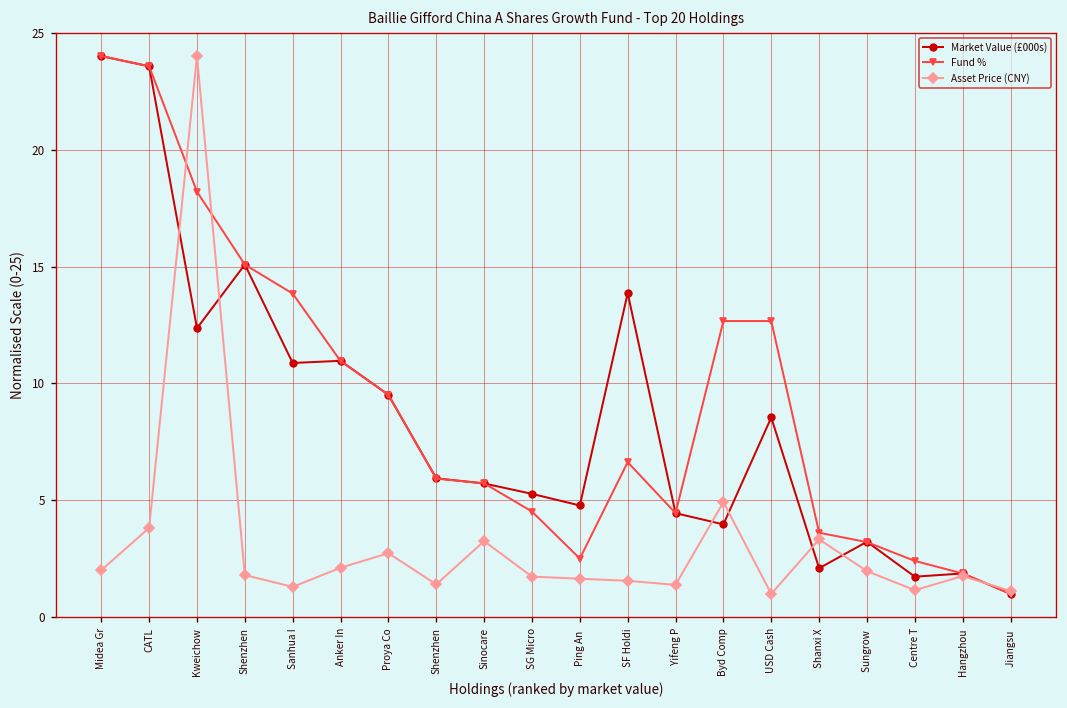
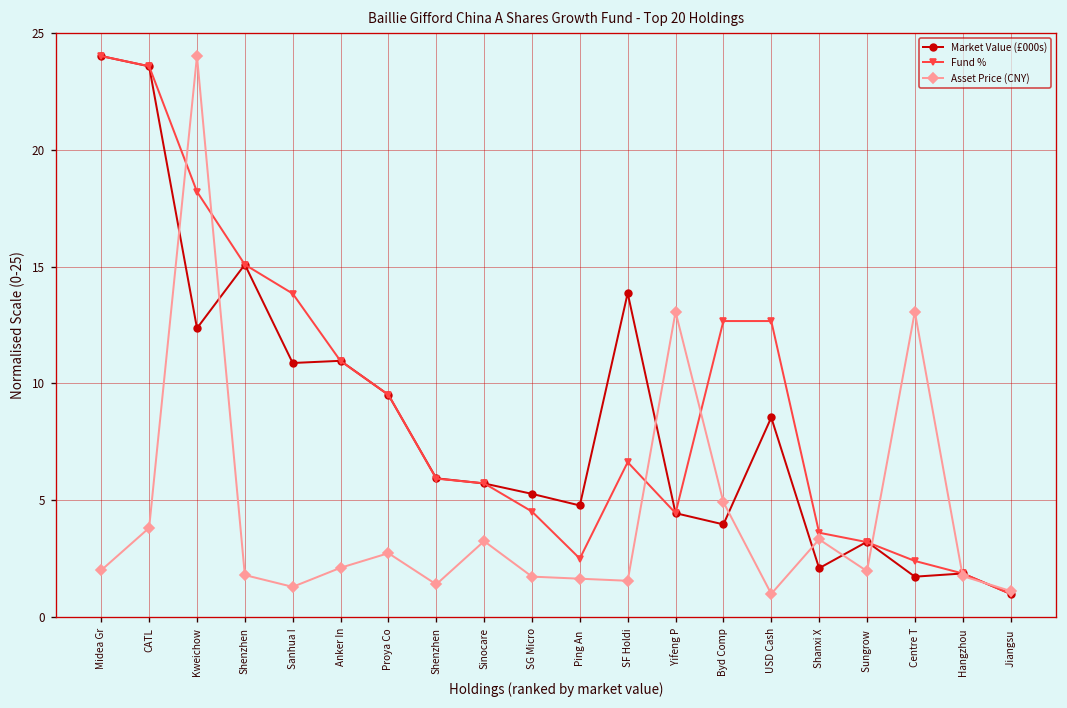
  {
    "Market Value (£000s)": {
      "Kweichow": 12.4,
      "Sanhua I": 10.9,
      "SG Micro": 5.3,
      "Ping An": 4.8,
      "SF Holdi": 13.9,
      "Byd Comp": 4.0,
      "USD Cash": 8.5,
      "Shanxi X": 2.1,
      "Centre T": 1.7
    },
    "Fund %": {
      "Kweichow": 18.2,
      "Sanhua I": 13.8,
      "SG Micro": 4.5,
      "Ping An": 2.5,
      "SF Holdi": 6.6,
      "Byd Comp": 12.7,
      "USD Cash": 12.7,
      "Shanxi X": 3.6,
      "Centre T": 2.4
    },
    "Asset Price (CNY)": {
      "Midea Gr": 2.0,
      "CATL": 3.8,
      "Kweichow": 24.0,
      "Sanhua I": 1.3,
      "Anker In": 2.1,
      "Proya Co": 2.7,
      "Sinocare": 3.3,
      "SG Micro": 1.7,
      "Ping An": 1.6,
      "SF Holdi": 1.6,
-     "Yifeng P": 1.4,
+     "Yifeng P": 13.1,
      "Byd Comp": 4.9,
      "USD Cash": 1.0,
      "Shanxi X": 3.3,
      "Sungrow": 2.0,
-     "Centre T": 1.2
+     "Centre T": 13.1
    }
  }
